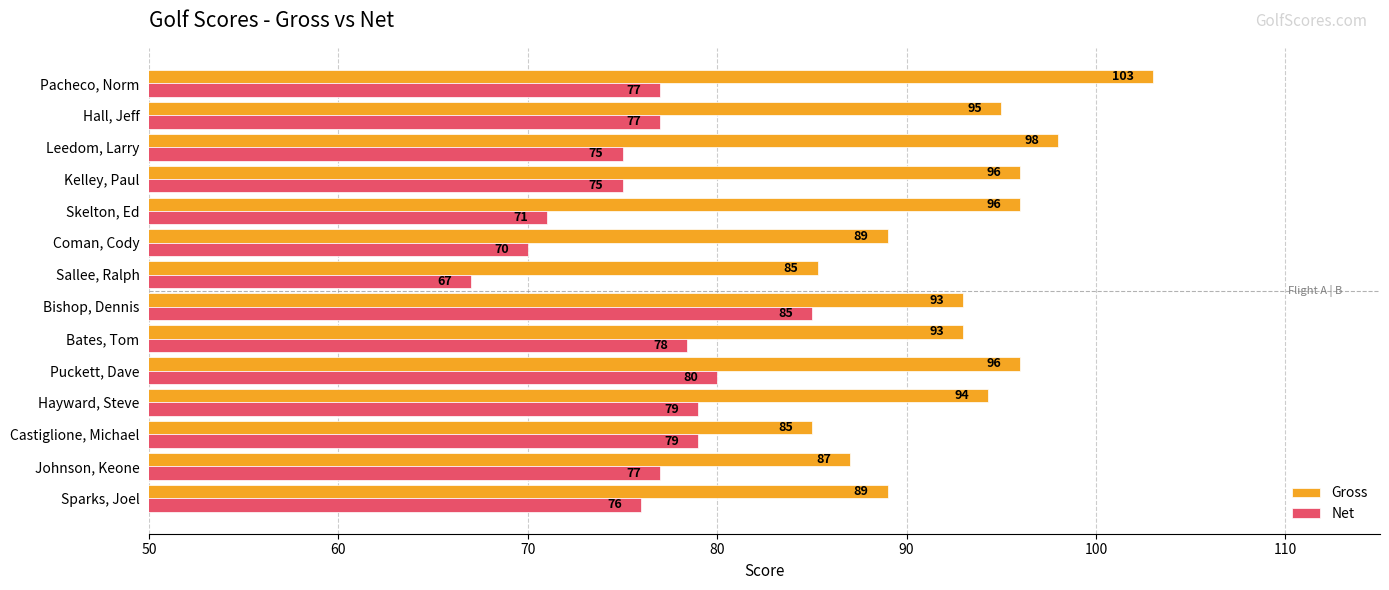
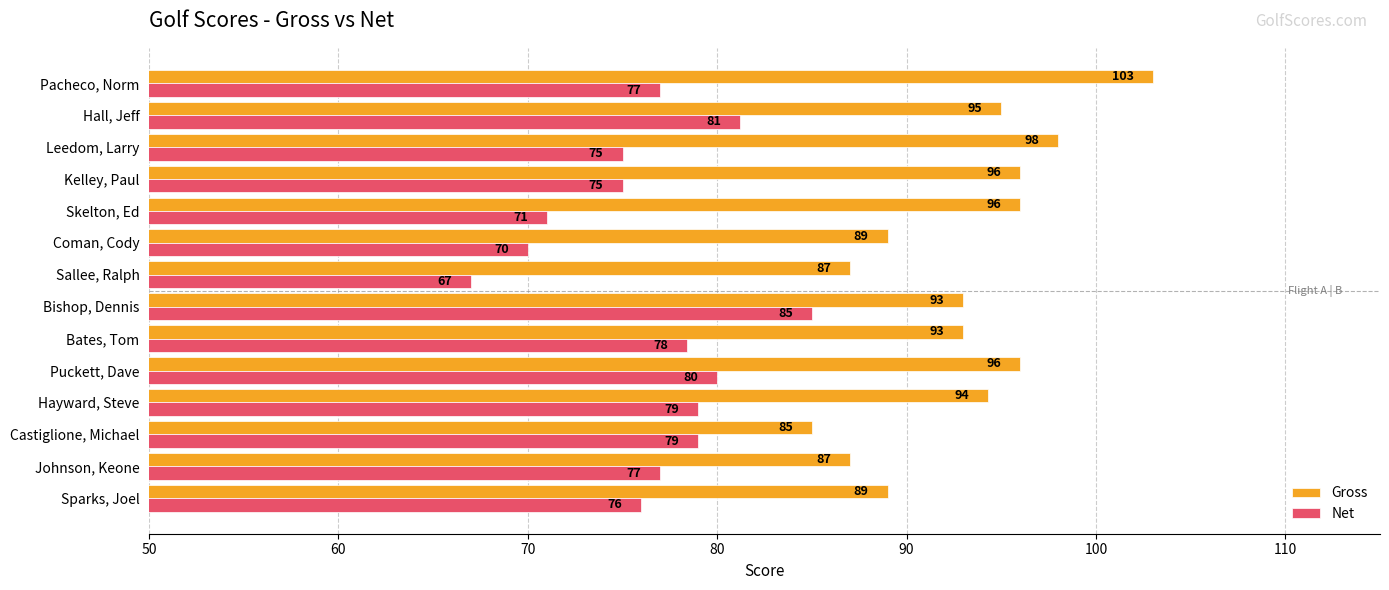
  {
    "Gross": {
      "Pacheco, Norm": 103,
      "Hall, Jeff": 95,
      "Leedom, Larry": 98,
      "Kelley, Paul": 96,
      "Skelton, Ed": 96,
      "Coman, Cody": 89,
-     "Sallee, Ralph": 85,
+     "Sallee, Ralph": 87,
      "Bishop, Dennis": 93,
      "Bates, Tom": 93,
      "Puckett, Dave": 96,
      "Hayward, Steve": 94,
      "Castiglione, Michael": 85,
      "Johnson, Keone": 87,
      "Sparks, Joel": 89
    },
    "Net": {
      "Pacheco, Norm": 77,
-     "Hall, Jeff": 77,
+     "Hall, Jeff": 81,
      "Leedom, Larry": 75,
      "Kelley, Paul": 75,
      "Skelton, Ed": 71,
      "Coman, Cody": 70,
      "Sallee, Ralph": 67,
      "Bishop, Dennis": 85,
      "Bates, Tom": 78,
      "Puckett, Dave": 80,
      "Hayward, Steve": 79,
      "Castiglione, Michael": 79,
      "Johnson, Keone": 77,
      "Sparks, Joel": 76
    }
  }
